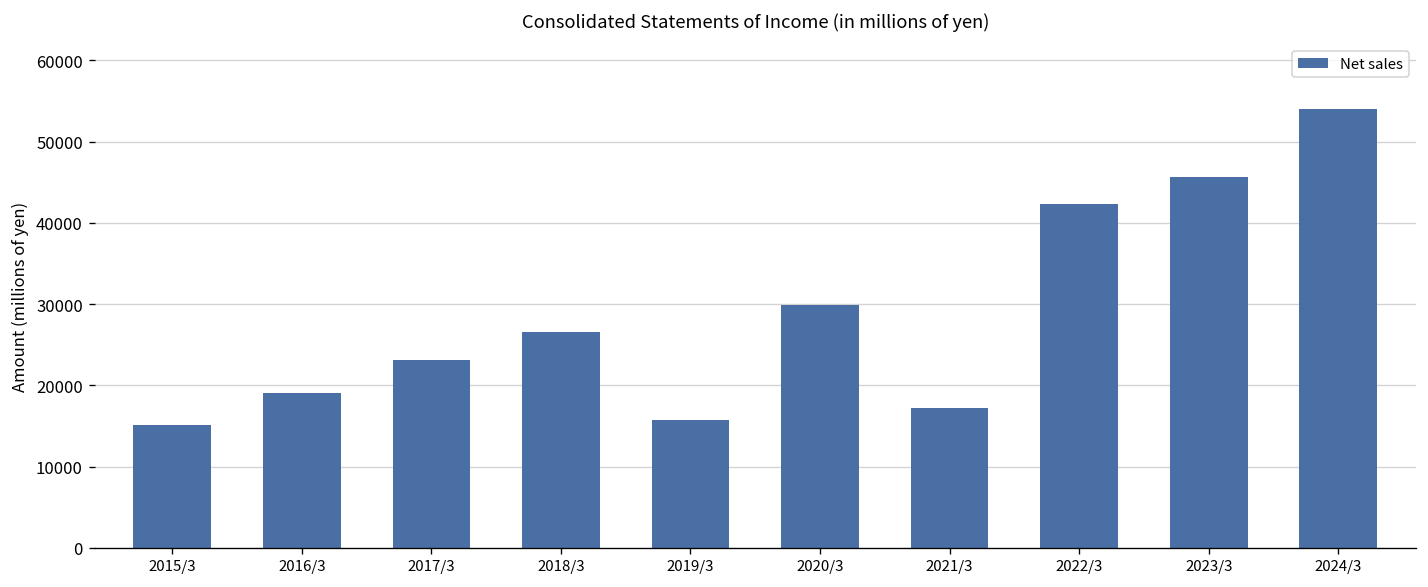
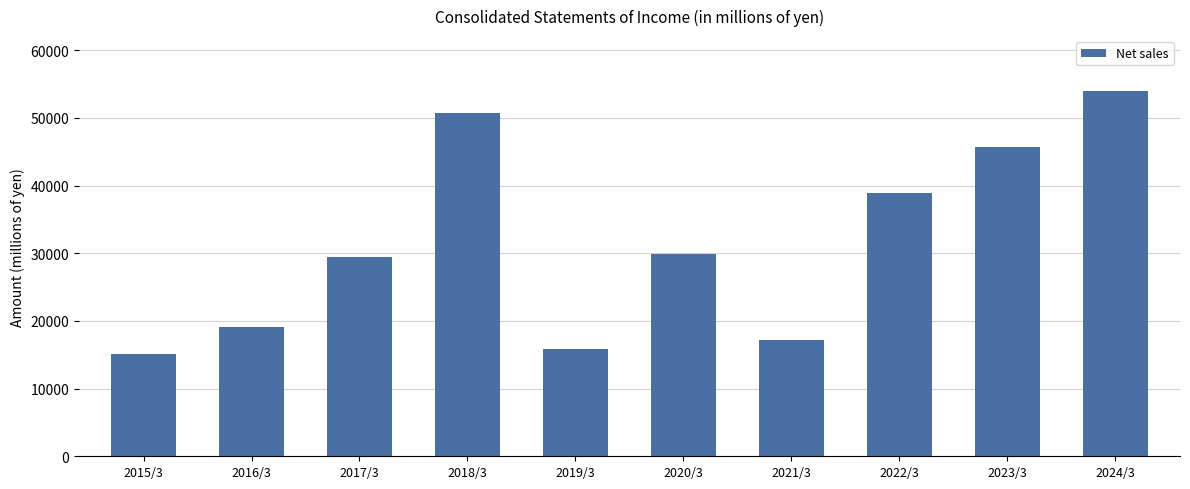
  {
    "2015/3": 15000,
    "2016/3": 19000,
-   "2017/3": 23000,
-   "2018/3": 27000,
+   "2017/3": 29000,
+   "2018/3": 51000,
    "2019/3": 16000,
    "2020/3": 30000,
    "2021/3": 17000,
-   "2022/3": 42000,
+   "2022/3": 39000,
    "2023/3": 46000,
    "2024/3": 54000
  }
